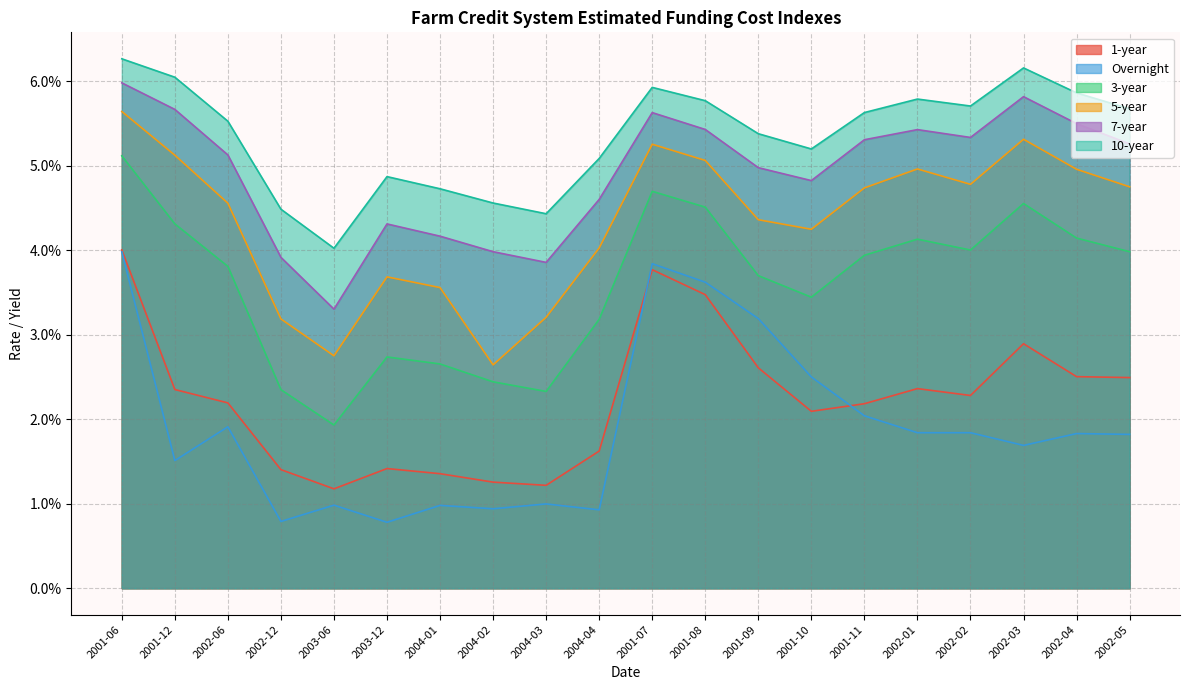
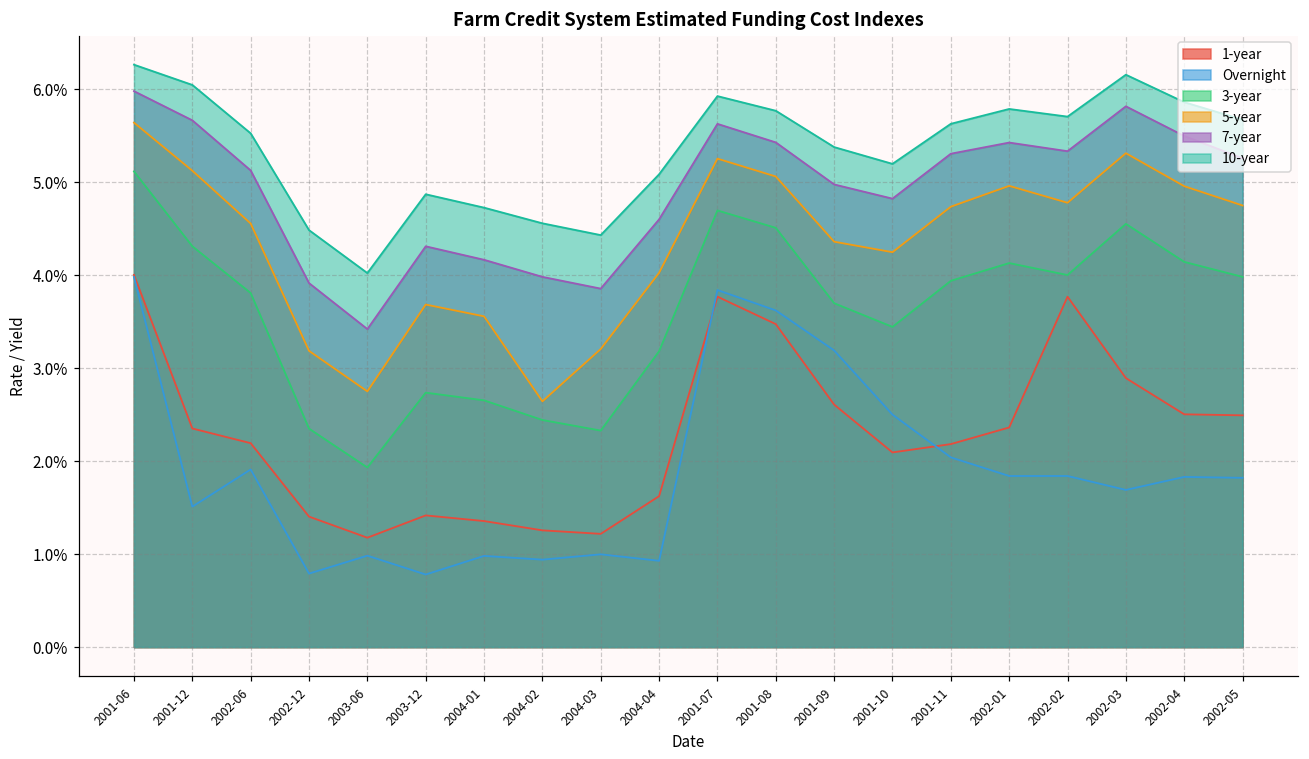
  {
    "1-year": {
      "2001-12": "2.4%",
      "2002-06": "2.2%",
      "2002-12": "1.4%",
      "2003-06": "1.2%",
      "2003-12": "1.4%",
      "2004-01": "1.4%",
      "2004-02": "1.3%",
      "2004-03": "1.2%",
      "2004-04": "1.6%",
      "2001-07": "3.8%",
      "2001-08": "3.5%",
      "2001-09": "2.6%",
      "2001-10": "2.1%",
      "2001-11": "2.2%",
      "2002-01": "2.4%",
-     "2002-02": "2.3%",
+     "2002-02": "3.8%",
      "2002-03": "2.9%",
      "2002-04": "2.5%",
      "2002-05": "2.5%"
    },
    "Overnight": {
      "2001-12": "1.5%",
      "2002-06": "1.9%",
      "2002-12": "0.8%",
      "2003-06": "1.0%",
      "2003-12": "0.8%",
      "2004-01": "1.0%",
      "2004-02": "0.9%",
      "2004-03": "1.0%",
      "2004-04": "0.9%",
      "2001-07": "3.8%",
      "2001-08": "3.6%",
      "2001-09": "3.2%",
      "2001-10": "2.5%",
      "2001-11": "2.0%",
      "2002-01": "1.8%",
      "2002-02": "1.8%",
      "2002-03": "1.7%",
      "2002-04": "1.8%",
      "2002-05": "1.8%"
    },
    "5-year": {
      "2001-06": "5.6%",
      "2001-12": "5.1%",
      "2002-06": "4.6%",
      "2002-12": "3.2%",
      "2003-06": "2.8%",
      "2003-12": "3.7%",
      "2004-01": "3.6%",
      "2004-02": "2.6%",
      "2004-03": "3.2%",
      "2004-04": "4.0%",
      "2001-07": "5.3%",
      "2001-08": "5.1%",
      "2001-09": "4.4%",
      "2001-10": "4.2%",
      "2001-11": "4.7%",
      "2002-01": "5.0%",
      "2002-02": "4.8%",
      "2002-03": "5.3%",
      "2002-04": "5.0%",
      "2002-05": "4.8%"
    },
    "7-year": {
      "2001-06": "6.0%",
      "2001-12": "5.7%",
      "2002-06": "5.1%",
      "2002-12": "3.9%",
-     "2003-06": "3.3%",
+     "2003-06": "3.4%",
      "2003-12": "4.3%",
      "2004-01": "4.2%",
      "2004-02": "4.0%",
      "2004-03": "3.9%",
      "2004-04": "4.6%",
      "2001-07": "5.6%",
      "2001-08": "5.4%",
      "2001-09": "5.0%",
      "2001-10": "4.8%",
      "2001-11": "5.3%",
      "2002-01": "5.4%",
      "2002-02": "5.3%",
      "2002-03": "5.8%"
    }
  }
